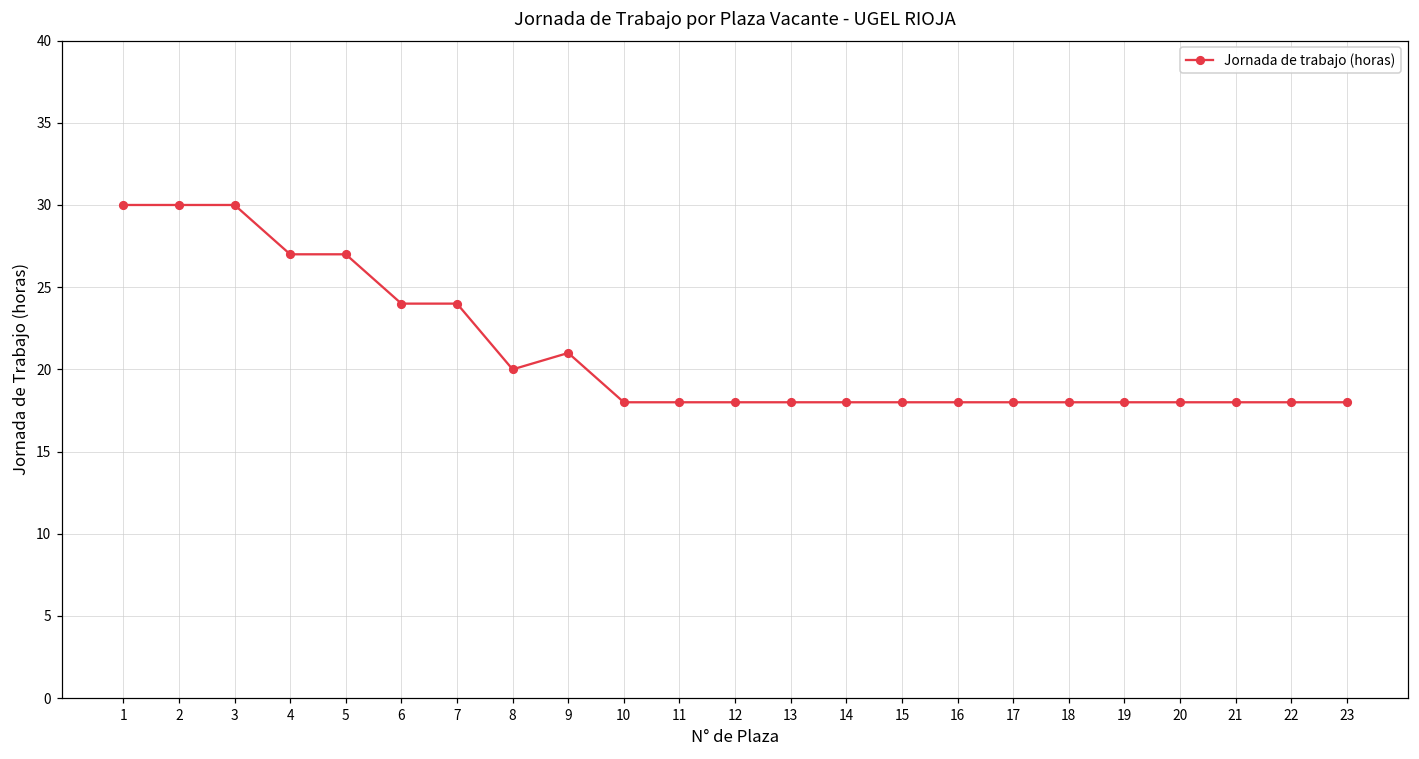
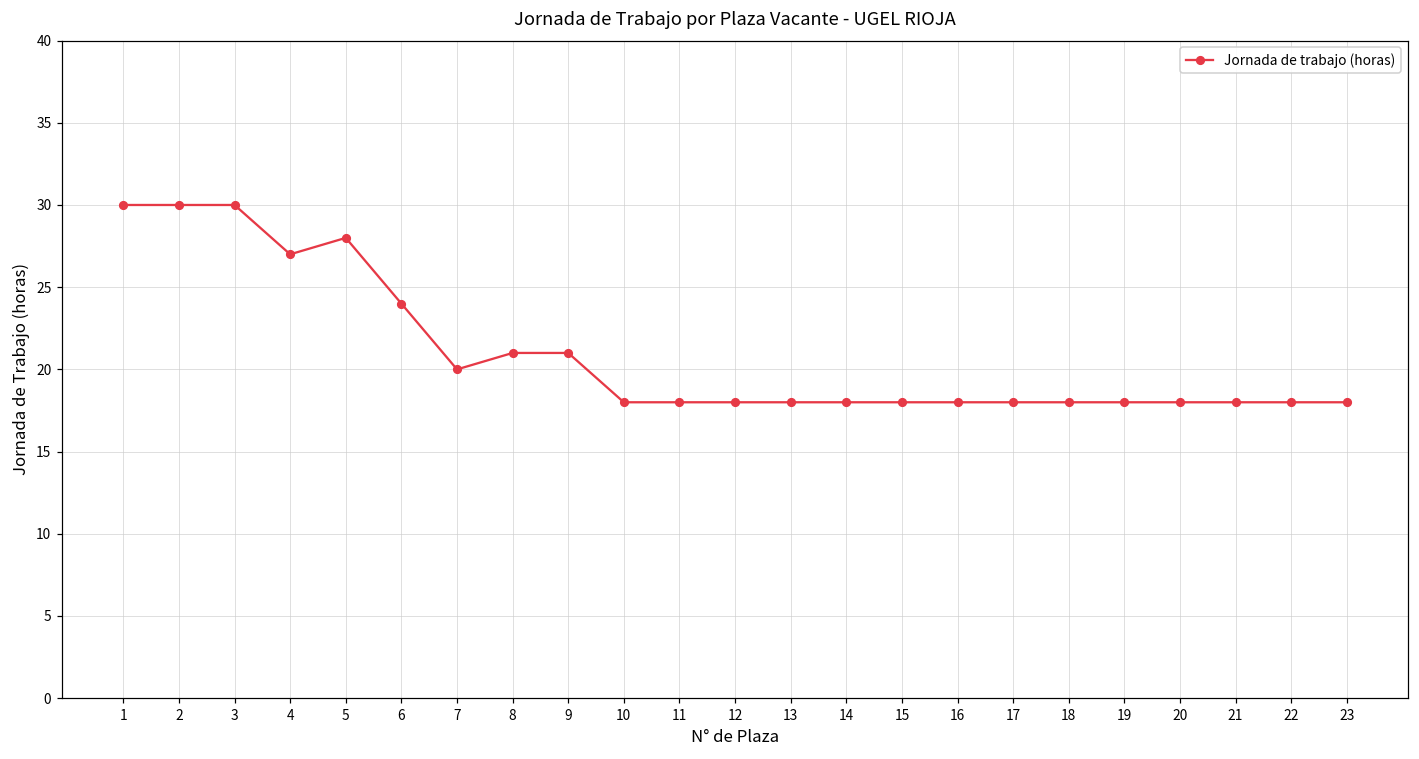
  {
    "1": 30,
    "2": 30,
    "3": 30,
    "4": 27,
-   "5": 27,
+   "5": 28,
    "6": 24,
-   "7": 24,
-   "8": 20,
+   "7": 20,
+   "8": 21,
    "9": 21,
    "10": 18,
    "11": 18,
    "12": 18,
    "13": 18,
    "14": 18,
    "15": 18,
    "16": 18,
    "17": 18,
    "18": 18,
    "19": 18,
    "20": 18,
    "21": 18,
    "22": 18,
    "23": 18
  }
